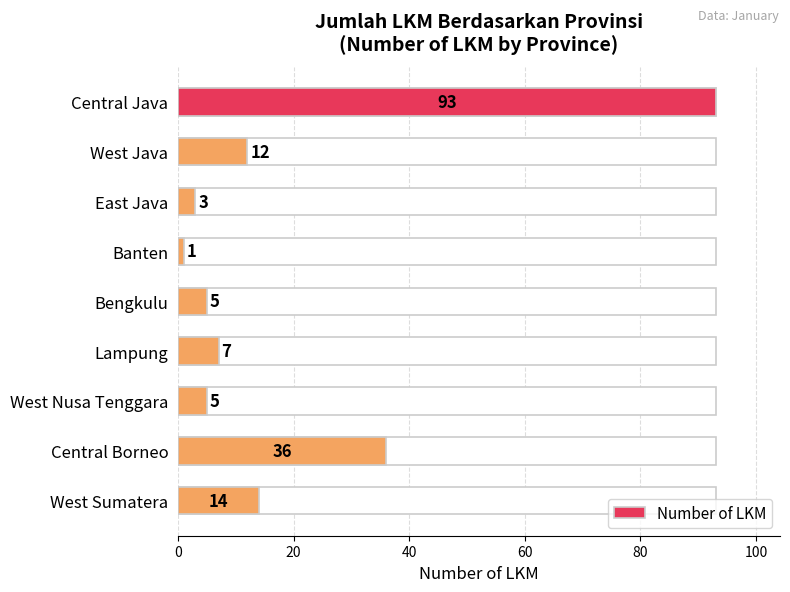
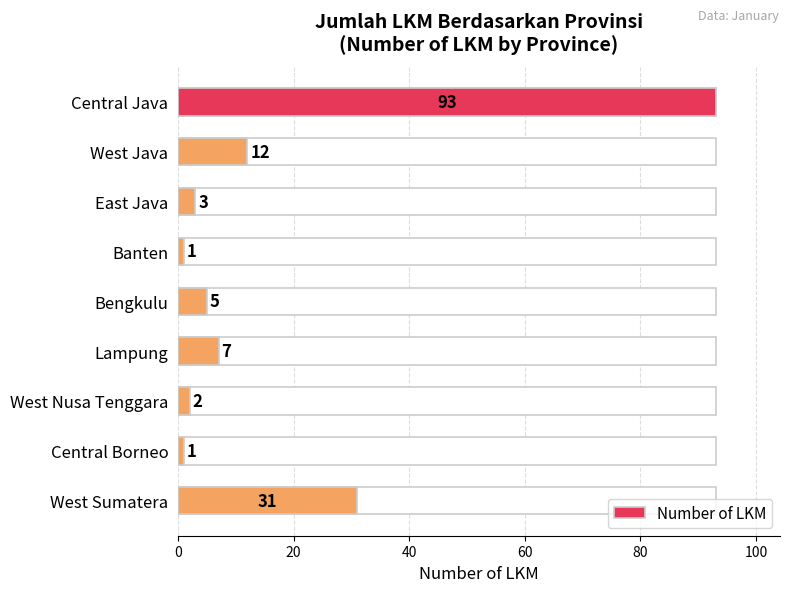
  {
    "Number of LKM": {
      "Central Java": 93,
-     "West Nusa Tenggara": 5,
-     "Central Borneo": 36,
-     "West Sumatera": 14
+     "West Nusa Tenggara": 2,
+     "Central Borneo": 1,
+     "West Sumatera": 31
    }
  }
